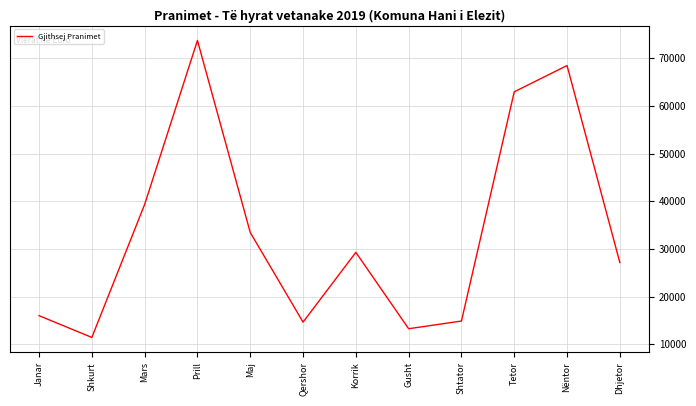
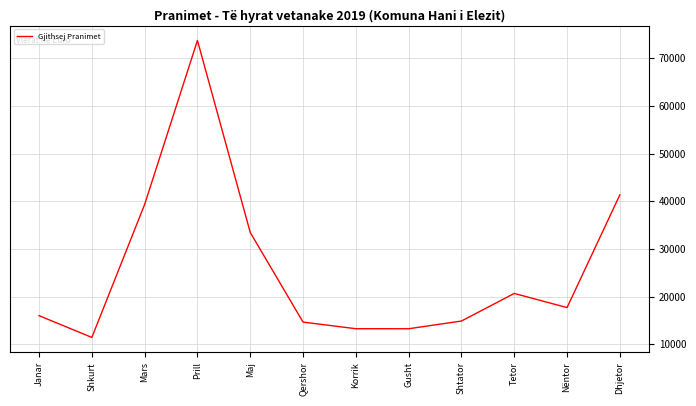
  {
    "Janar": 16000,
    "Shkurt": 11000,
    "Mars": 39000,
    "Prill": 74000,
    "Maj": 33000,
    "Qershor": 15000,
-   "Korrik": 29000,
+   "Korrik": 13000,
    "Gusht": 13000,
    "Shtator": 15000,
-   "Tetor": 63000,
-   "Nëntor": 68000,
-   "Dhjetor": 27000
+   "Tetor": 21000,
+   "Nëntor": 18000,
+   "Dhjetor": 41000
  }
